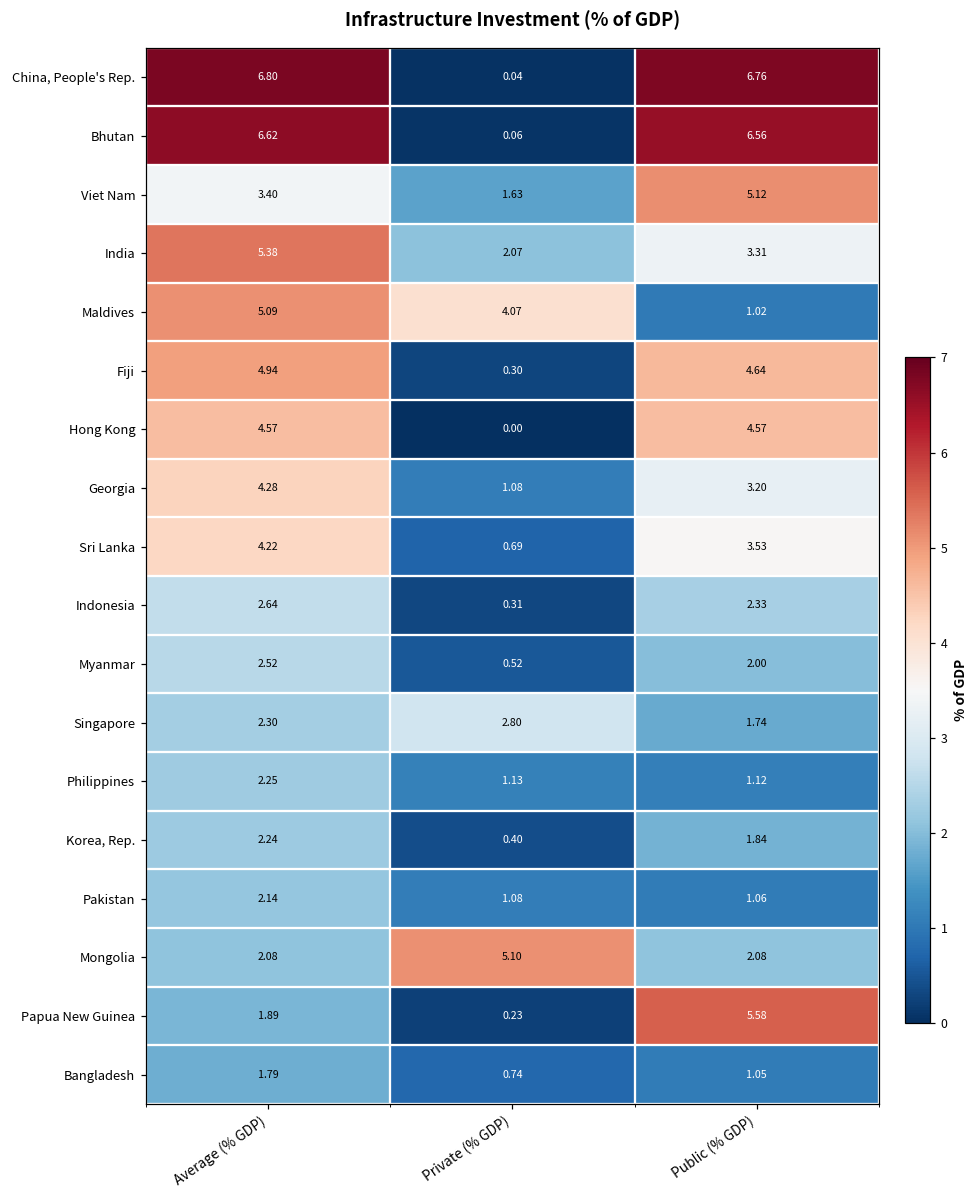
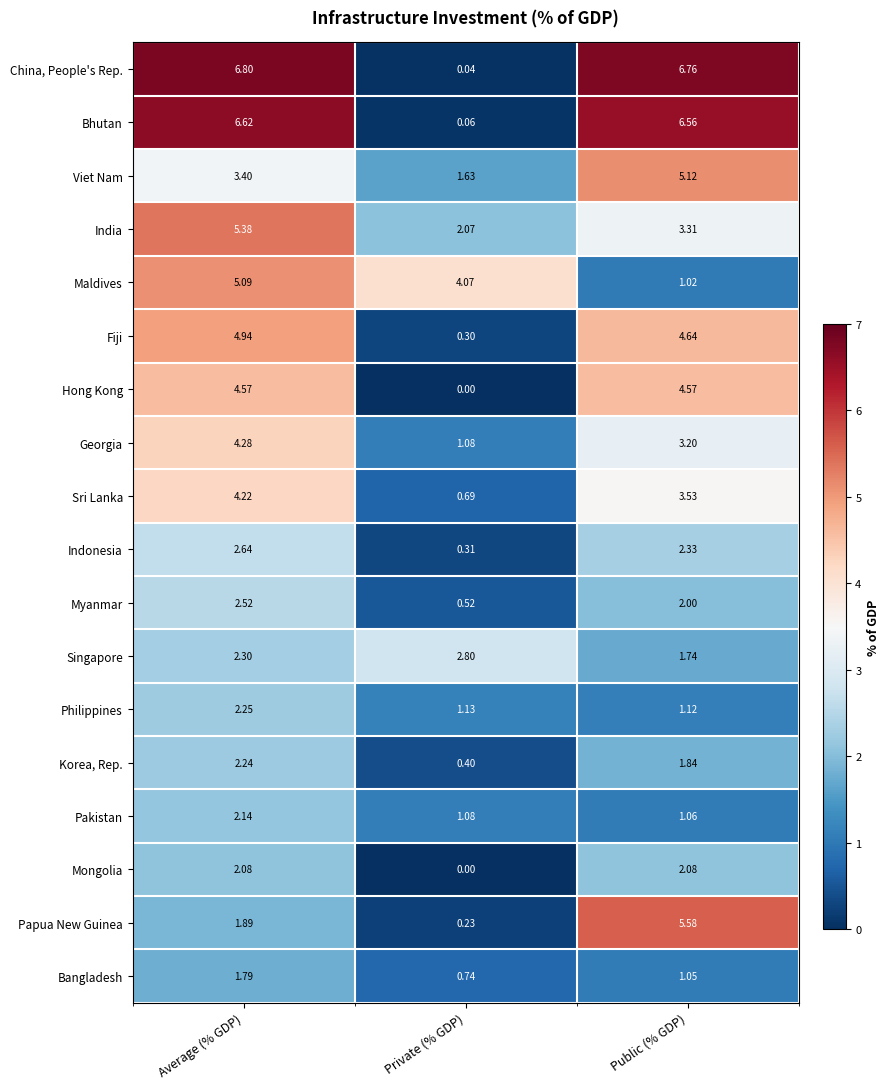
  {
    "China, People's Rep.": {
      "Average (% GDP)": 6.80,
      "Private (% GDP)": 0.04,
      "Public (% GDP)": 6.76
    },
    "Bhutan": {
      "Average (% GDP)": 6.62,
      "Private (% GDP)": 0.06,
      "Public (% GDP)": 6.56
    },
    "Viet Nam": {
      "Average (% GDP)": 3.40,
      "Private (% GDP)": 1.63,
      "Public (% GDP)": 5.12
    },
    "India": {
      "Average (% GDP)": 5.38,
      "Private (% GDP)": 2.07,
      "Public (% GDP)": 3.31
    },
    "Maldives": {
      "Average (% GDP)": 5.09,
      "Private (% GDP)": 4.07,
      "Public (% GDP)": 1.02
    },
    "Fiji": {
      "Average (% GDP)": 4.94,
      "Private (% GDP)": 0.30,
      "Public (% GDP)": 4.64
    },
    "Hong Kong": {
      "Average (% GDP)": 4.57,
      "Private (% GDP)": 0.00,
      "Public (% GDP)": 4.57
    },
    "Georgia": {
      "Average (% GDP)": 4.28,
      "Private (% GDP)": 1.08,
      "Public (% GDP)": 3.20
    },
    "Sri Lanka": {
      "Average (% GDP)": 4.22,
      "Private (% GDP)": 0.69,
      "Public (% GDP)": 3.53
    },
    "Indonesia": {
      "Average (% GDP)": 2.64,
      "Private (% GDP)": 0.31,
      "Public (% GDP)": 2.33
    },
    "Myanmar": {
      "Average (% GDP)": 2.52,
      "Private (% GDP)": 0.52,
      "Public (% GDP)": 2.00
    },
    "Singapore": {
      "Average (% GDP)": 2.30,
      "Private (% GDP)": 2.80,
      "Public (% GDP)": 1.74
    },
    "Philippines": {
      "Average (% GDP)": 2.25,
      "Private (% GDP)": 1.13,
      "Public (% GDP)": 1.12
    },
    "Korea, Rep.": {
      "Average (% GDP)": 2.24,
      "Private (% GDP)": 0.40,
      "Public (% GDP)": 1.84
    },
    "Pakistan": {
      "Average (% GDP)": 2.14,
      "Private (% GDP)": 1.08,
      "Public (% GDP)": 1.06
    },
    "Mongolia": {
      "Average (% GDP)": 2.08,
-     "Private (% GDP)": 5.10,
+     "Private (% GDP)": 0.00,
      "Public (% GDP)": 2.08
    },
    "Papua New Guinea": {
      "Average (% GDP)": 1.89,
      "Private (% GDP)": 0.23,
      "Public (% GDP)": 5.58
    },
    "Bangladesh": {
      "Average (% GDP)": 1.79,
      "Private (% GDP)": 0.74,
      "Public (% GDP)": 1.05
    }
  }
